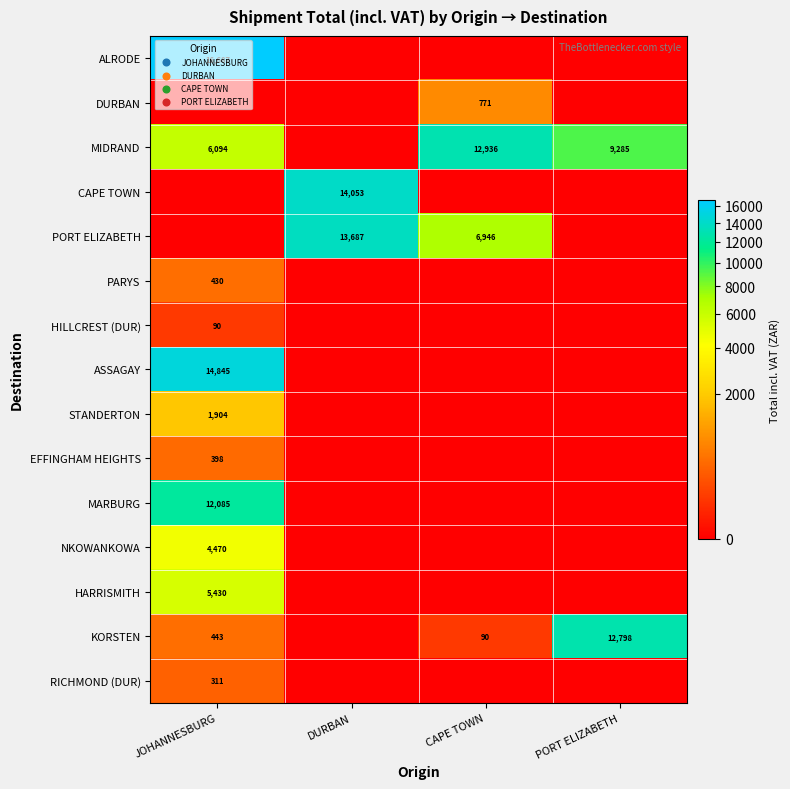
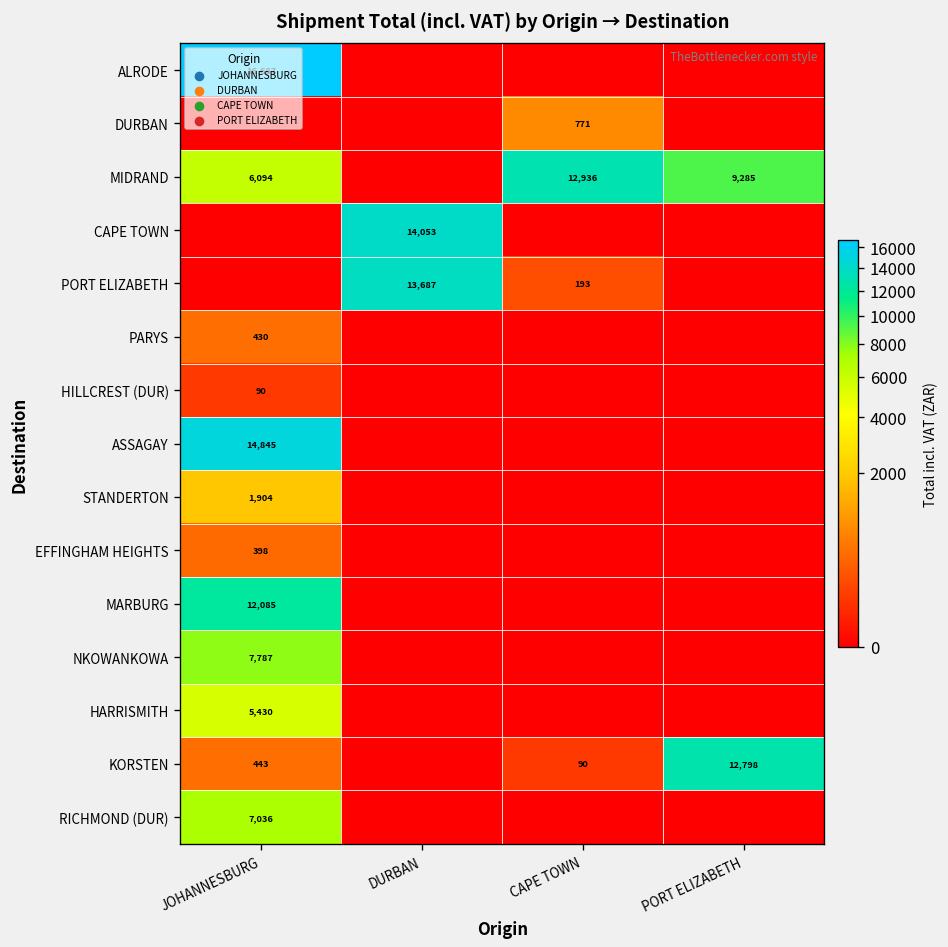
  {
    "DURBAN": {
      "CAPE TOWN": "771"
    },
    "MIDRAND": {
      "JOHANNESBURG": "6,094",
      "CAPE TOWN": "12,936",
      "PORT ELIZABETH": "9,285"
    },
    "CAPE TOWN": {
      "DURBAN": "14,053"
    },
    "PORT ELIZABETH": {
      "DURBAN": "13,687",
-     "CAPE TOWN": "6,946"
+     "CAPE TOWN": "193"
    },
    "PARYS": {
      "JOHANNESBURG": "430"
    },
    "HILLCREST (DUR)": {
      "JOHANNESBURG": "90"
    },
    "ASSAGAY": {
      "JOHANNESBURG": "14,845"
    },
    "STANDERTON": {
      "JOHANNESBURG": "1,904"
    },
    "EFFINGHAM HEIGHTS": {
      "JOHANNESBURG": "398"
    },
    "MARBURG": {
      "JOHANNESBURG": "12,085"
    },
    "NKOWANKOWA": {
-     "JOHANNESBURG": "4,470"
+     "JOHANNESBURG": "7,787"
    },
    "HARRISMITH": {
      "JOHANNESBURG": "5,430"
    },
    "KORSTEN": {
      "JOHANNESBURG": "443",
      "CAPE TOWN": "90",
      "PORT ELIZABETH": "12,798"
    },
    "RICHMOND (DUR)": {
-     "JOHANNESBURG": "311"
+     "JOHANNESBURG": "7,036"
    }
  }
